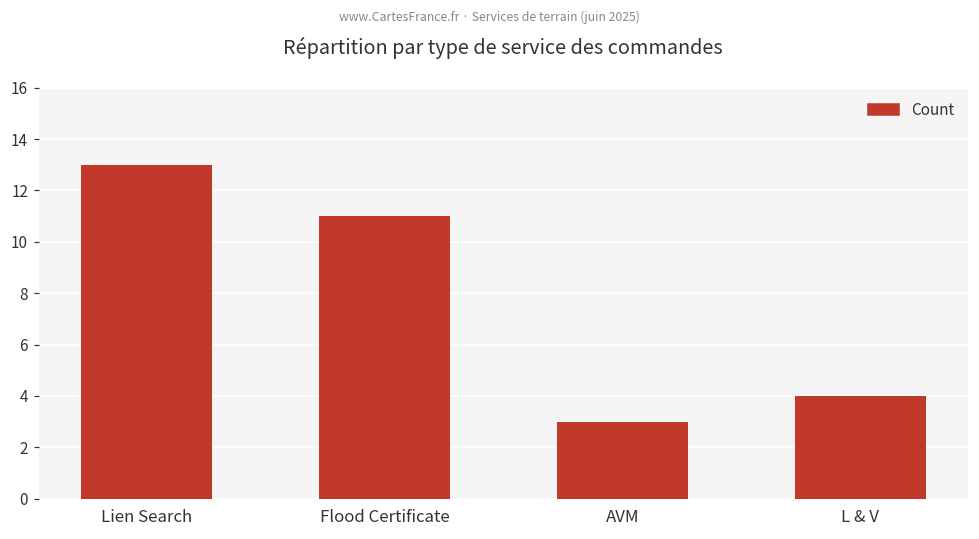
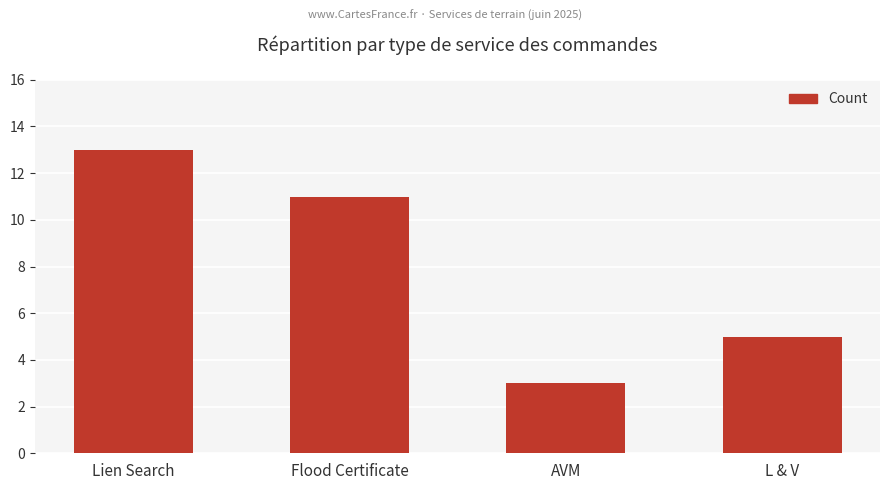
  {
    "Lien Search": 13,
    "Flood Certificate": 11,
    "AVM": 3,
-   "L & V": 4
+   "L & V": 5
  }
